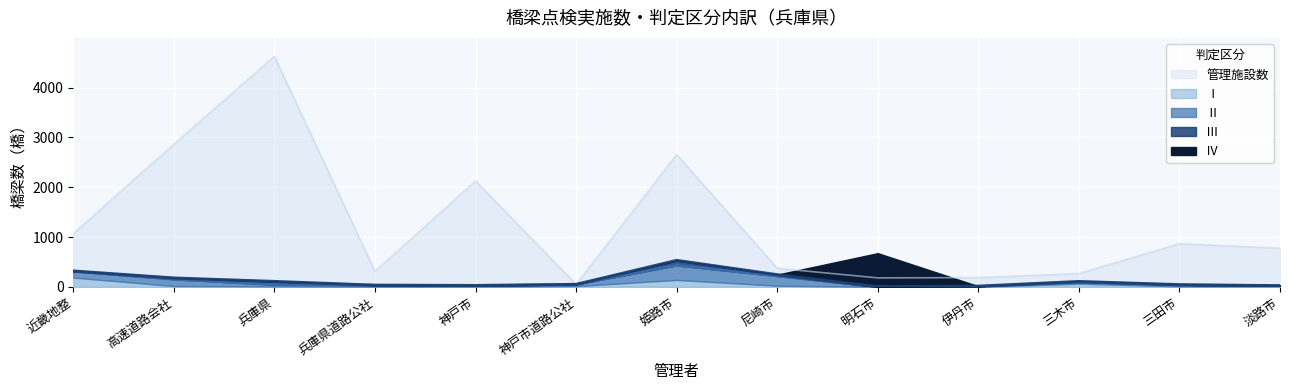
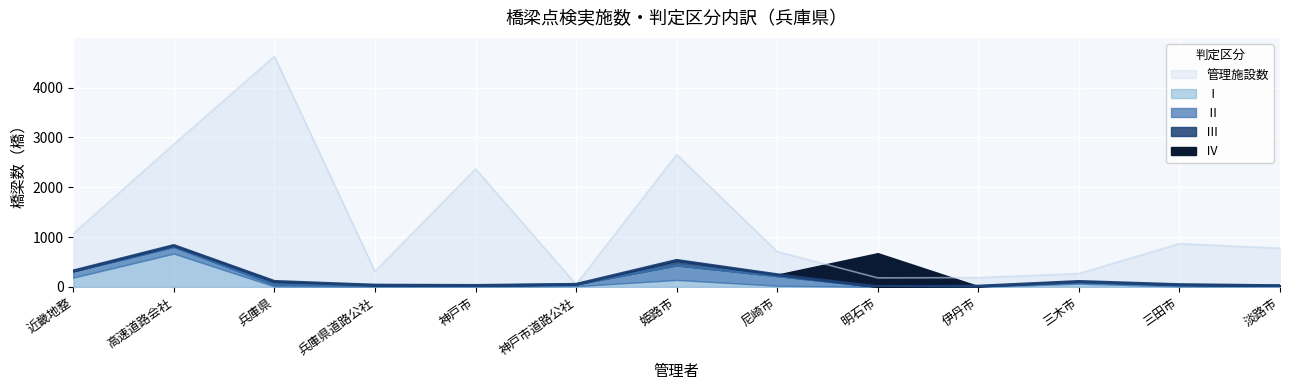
  {
    "管理施設数": {
      "近畿地整": 1100,
      "高速道路会社": 2900,
      "兵庫県": 4600,
      "兵庫県道路公社": 300,
-     "神戸市": 2100,
+     "神戸市": 2400,
      "姫路市": 2700,
-     "尼崎市": 400,
+     "尼崎市": 700,
      "明石市": 200,
      "伊丹市": 200,
      "三木市": 300,
      "三田市": 900,
      "淡路市": 800
    },
    "Ⅰ": {
      "近畿地整": 200,
-     "高速道路会社": 0,
+     "高速道路会社": 700,
      "姫路市": 100
    },
    "Ⅱ": {
      "姫路市": 300
    },
    "Ⅳ": {
      "明石市": 700
    }
  }
